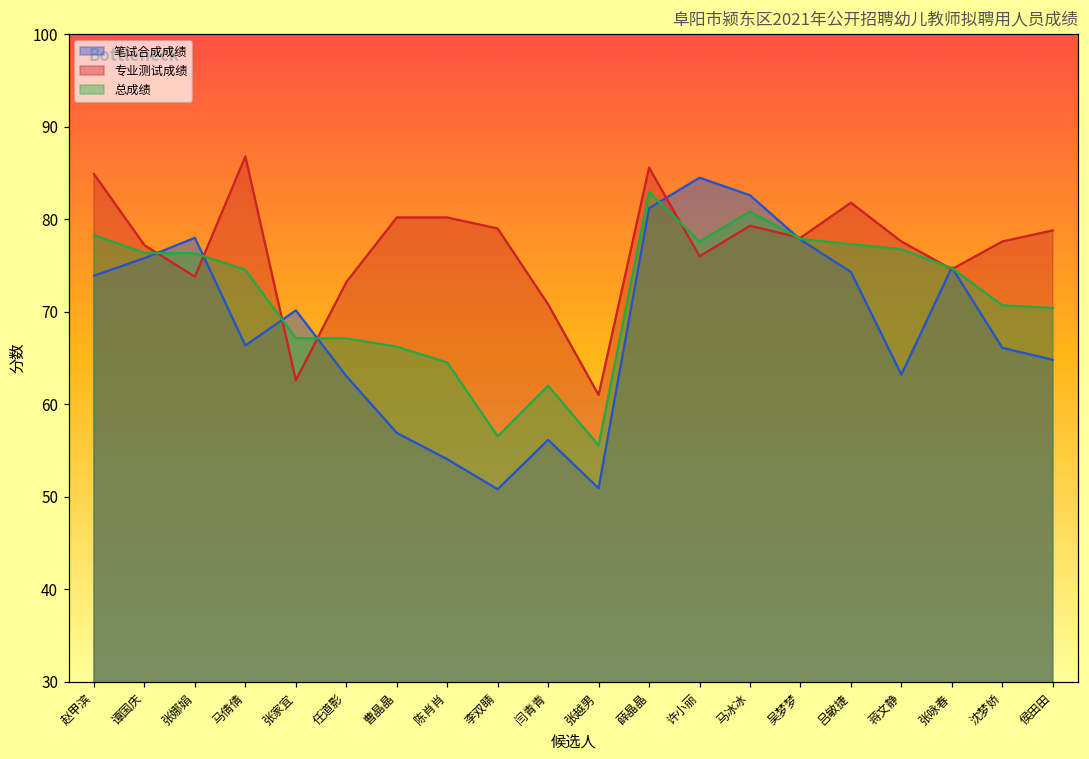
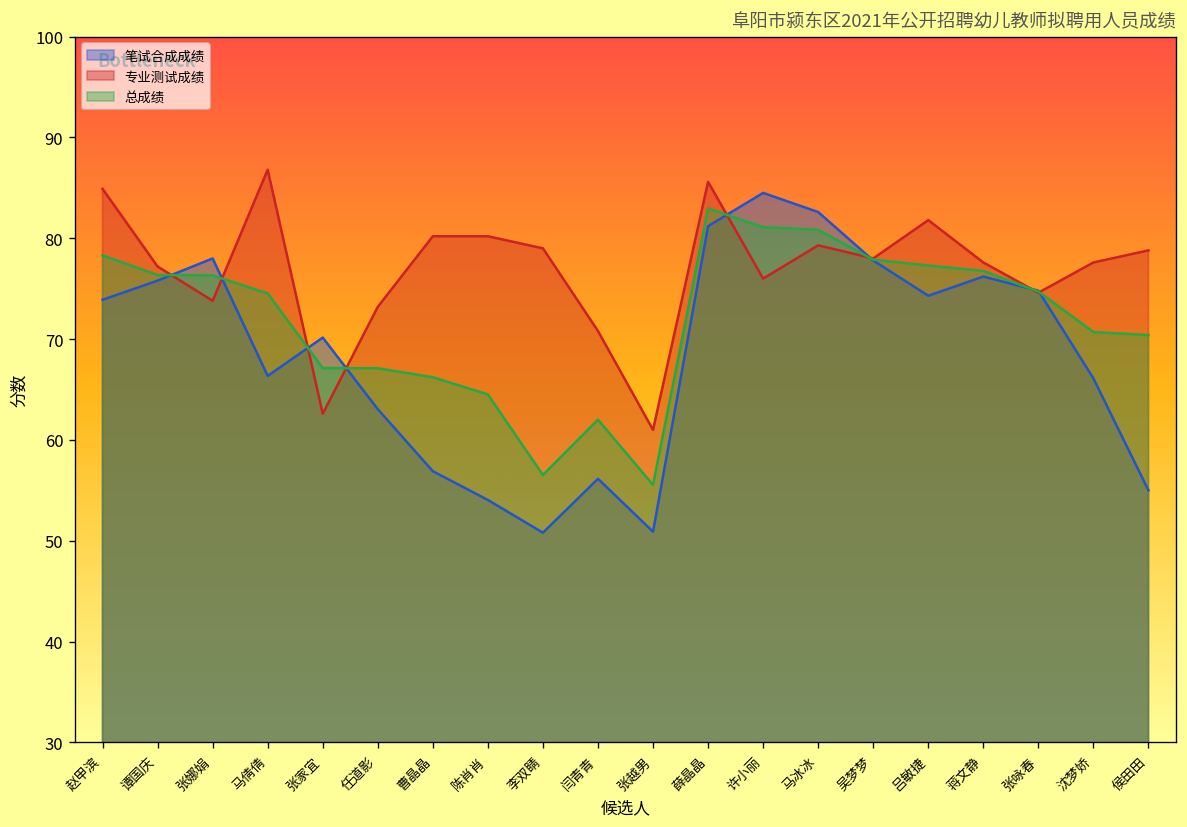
  {
    "笔试合成成绩": {
      "赵甲滨": 74,
      "谭国庆": 76,
      "张娜娟": 78,
      "马倩倩": 66,
      "张家宜": 70,
      "任道影": 63,
      "曹晶晶": 57,
      "陈肖肖": 54,
      "李双睛": 51,
      "闫青青": 56,
      "张越男": 51,
      "薛晶晶": 81,
      "许小丽": 85,
      "马冰冰": 83,
      "吕敏捷": 74,
-     "蒋文静": 63,
+     "蒋文静": 76,
      "沈梦娇": 66,
-     "侯田田": 65
+     "侯田田": 55
    },
    "专业测试成绩": {
      "赵甲滨": 85,
      "谭国庆": 77,
      "张娜娟": 74,
      "马倩倩": 87,
      "张家宜": 63,
      "任道影": 73,
      "曹晶晶": 80,
      "陈肖肖": 80,
      "李双睛": 79,
      "闫青青": 71,
      "张越男": 61,
      "薛晶晶": 86,
      "许小丽": 76,
      "马冰冰": 79,
      "吕敏捷": 82,
      "蒋文静": 78,
      "沈梦娇": 78,
      "侯田田": 79
    },
    "总成绩": {
      "赵甲滨": 78,
      "谭国庆": 76,
      "张娜娟": 76,
      "马倩倩": 75,
      "张家宜": 67,
      "任道影": 67,
      "曹晶晶": 66,
      "陈肖肖": 65,
      "李双睛": 57,
      "闫青青": 62,
      "张越男": 56,
      "薛晶晶": 83,
-     "许小丽": 78,
+     "许小丽": 81,
      "马冰冰": 81,
      "吕敏捷": 77,
      "蒋文静": 77,
      "沈梦娇": 71,
      "侯田田": 70
    }
  }
